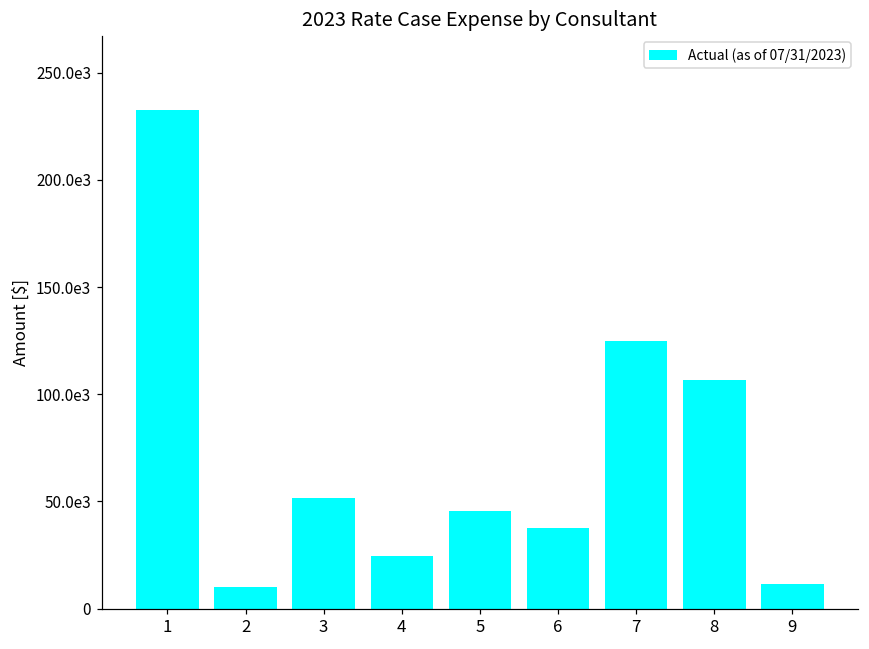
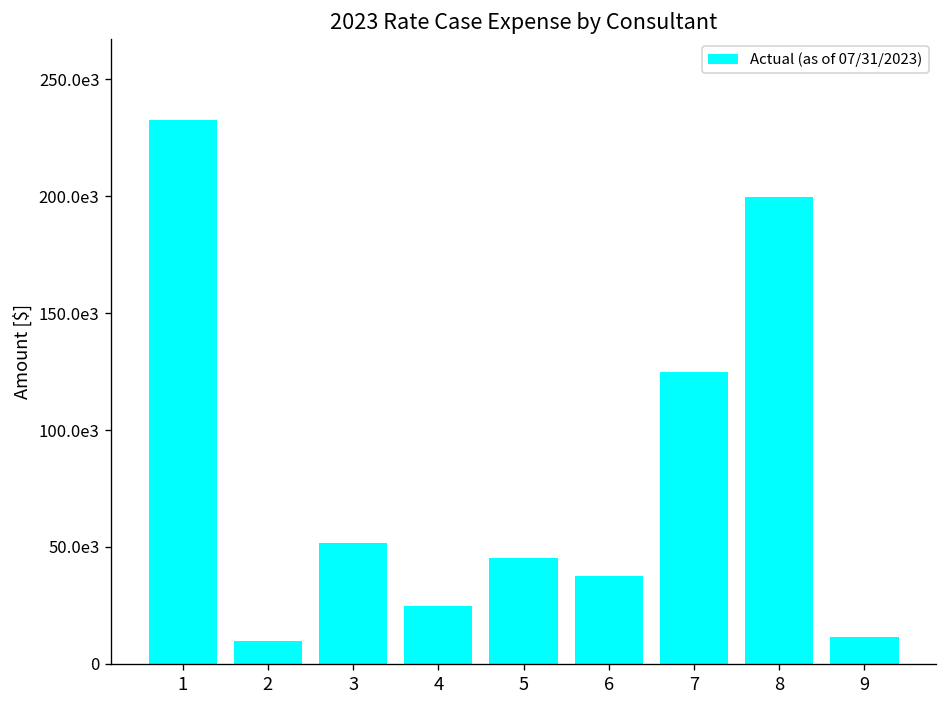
  {
    "1": 232000,
    "2": 10000,
    "3": 52000,
    "4": 25000,
    "5": 45000,
    "6": 38000,
    "7": 125000,
-   "8": 106000,
+   "8": 200000,
    "9": 12000
  }
